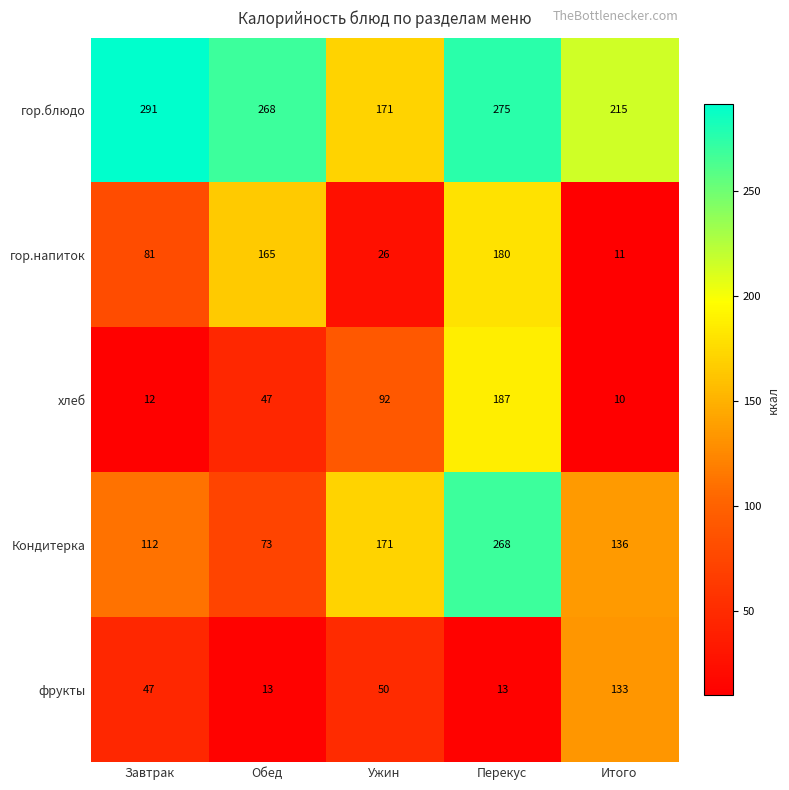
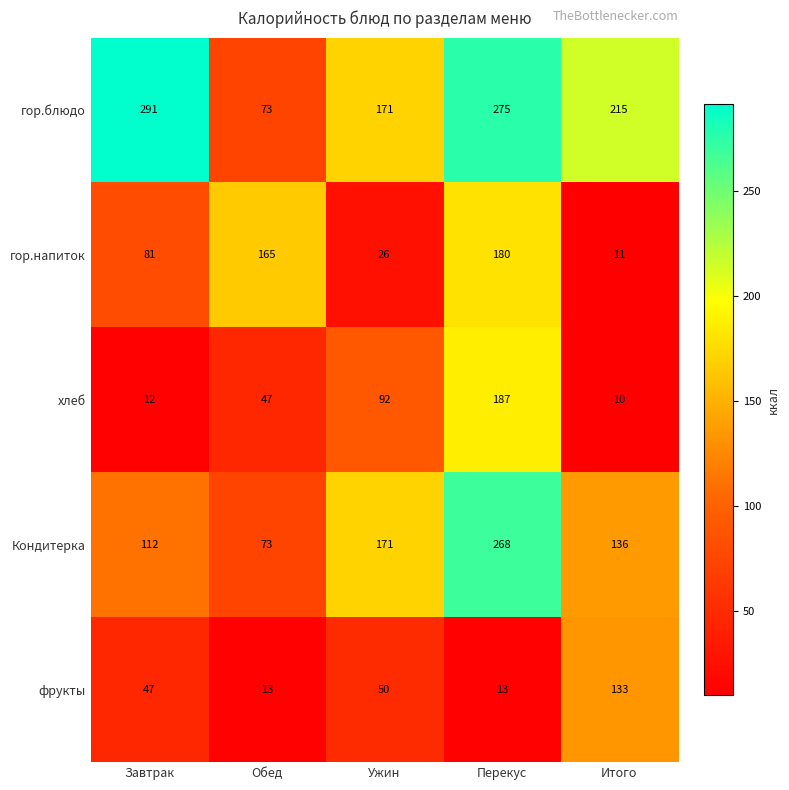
  {
    "гор.блюдо": {
      "Завтрак": 291,
-     "Обед": 268,
+     "Обед": 73,
      "Ужин": 171,
      "Перекус": 275,
      "Итого": 215
    },
    "гор.напиток": {
      "Завтрак": 81,
      "Обед": 165,
      "Ужин": 26,
      "Перекус": 180,
      "Итого": 11
    },
    "хлеб": {
      "Завтрак": 12,
      "Обед": 47,
      "Ужин": 92,
      "Перекус": 187,
      "Итого": 10
    },
    "Кондитерка": {
      "Завтрак": 112,
      "Обед": 73,
      "Ужин": 171,
      "Перекус": 268,
      "Итого": 136
    },
    "фрукты": {
      "Завтрак": 47,
      "Обед": 13,
      "Ужин": 50,
      "Перекус": 13,
      "Итого": 133
    }
  }
